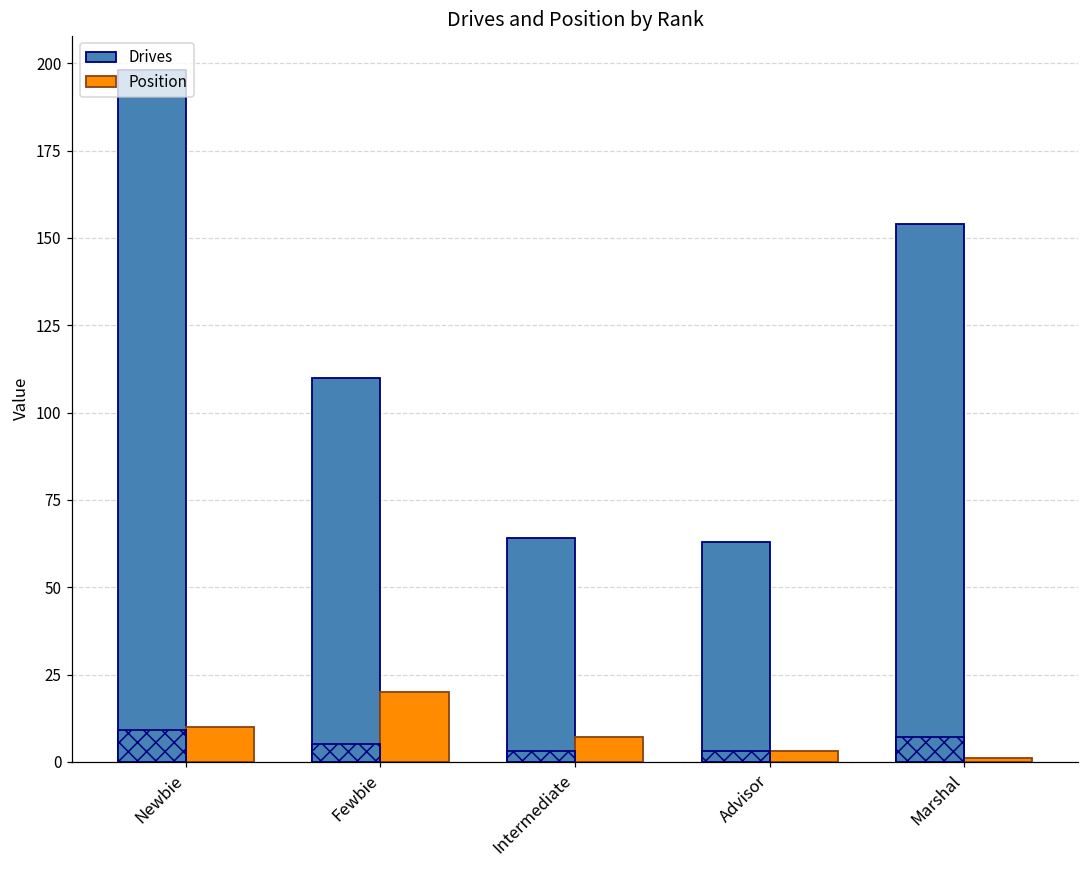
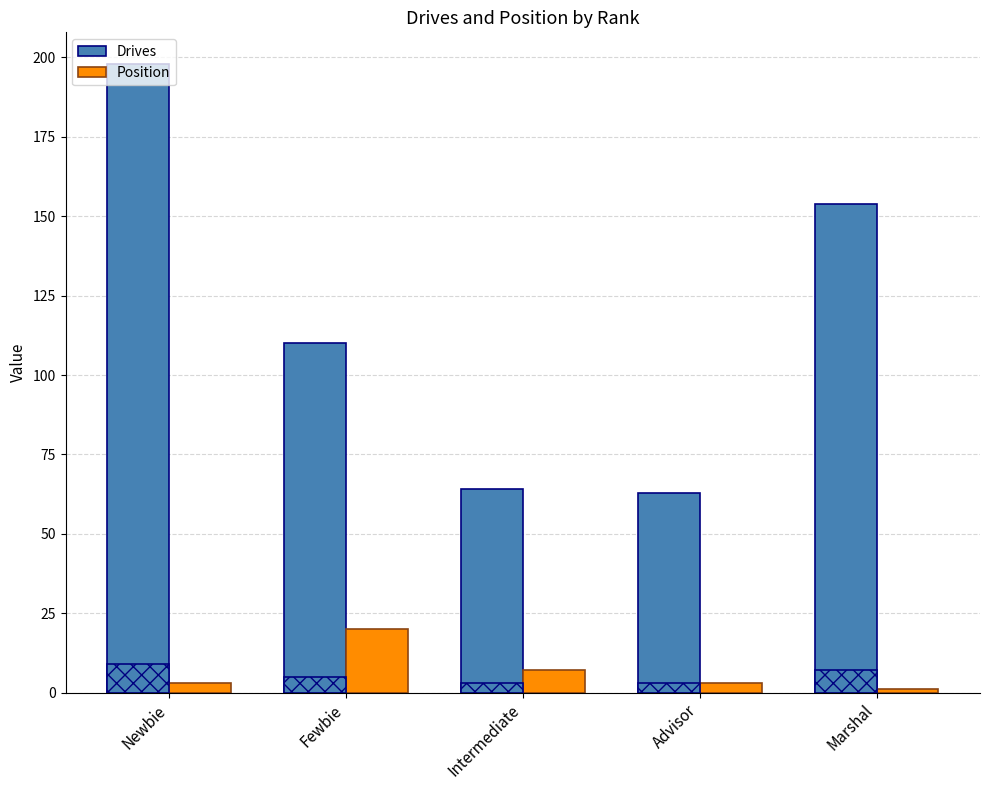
  {
    "Position": {
-     "Newbie": 10,
+     "Newbie": 3,
      "Fewbie": 20,
      "Intermediate": 7,
      "Advisor": 3,
      "Marshal": 1
    }
  }
